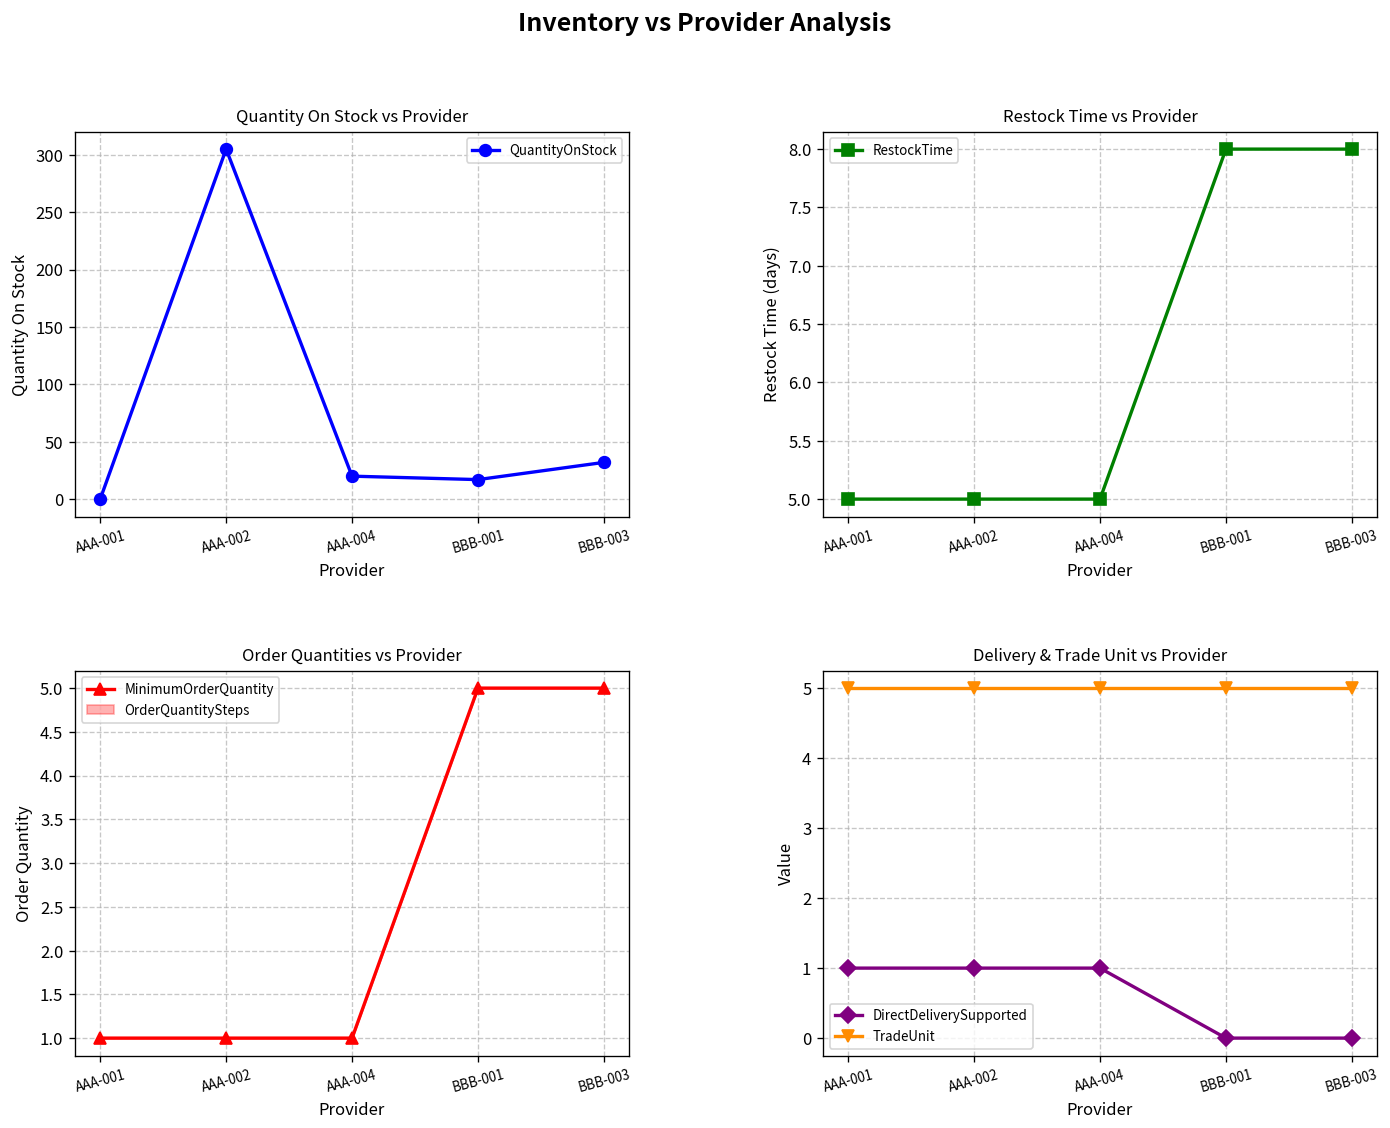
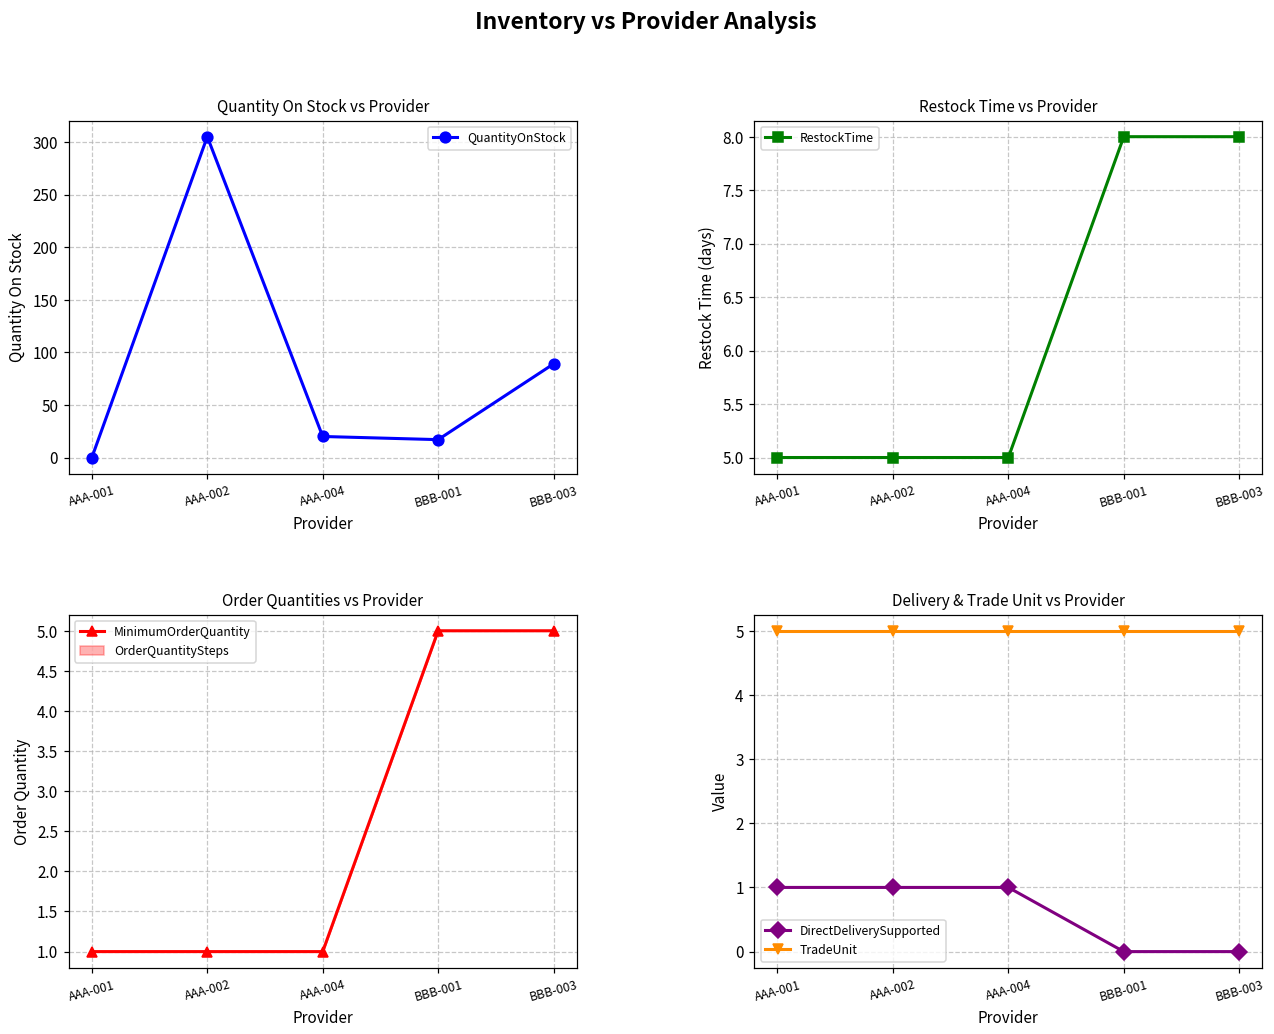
  {
    "Quantity On Stock vs Provider": {
      "AAA-001": 0,
      "AAA-002": 310,
      "AAA-004": 20,
      "BBB-001": 20,
-     "BBB-003": 30
+     "BBB-003": 90
    },
    "Restock Time vs Provider": {
      "AAA-001": 5.0,
      "AAA-002": 5.0,
      "AAA-004": 5.0,
      "BBB-001": 8.0,
      "BBB-003": 8.0
    },
    "Order Quantities vs Provider": {
      "AAA-001": 1.0,
      "AAA-002": 1.0,
      "AAA-004": 1.0,
      "BBB-001": 5.0,
      "BBB-003": 5.0
    },
    "Delivery & Trade Unit vs Provider": {
      "DirectDeliverySupported": {
        "AAA-001": 1.0,
        "AAA-002": 1.0,
        "AAA-004": 1.0,
        "BBB-001": 0.0,
        "BBB-003": 0.0
      },
      "TradeUnit": {
        "AAA-001": 5.0,
        "AAA-002": 5.0,
        "AAA-004": 5.0,
        "BBB-001": 5.0,
        "BBB-003": 5.0
      }
    }
  }
